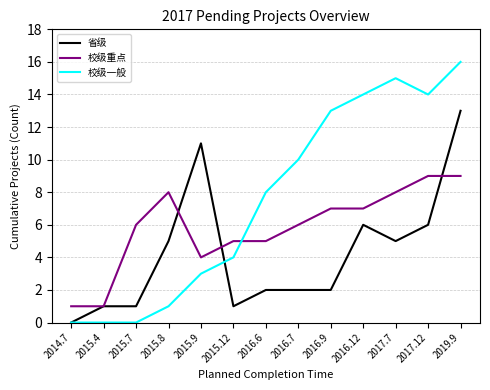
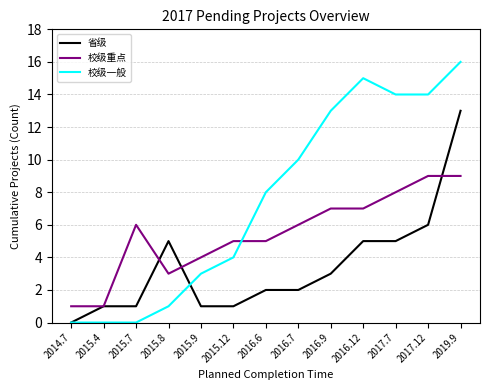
  {
    "省级": {
      "2015.7": 1,
      "2015.8": 5,
-     "2015.9": 11,
+     "2015.9": 1,
      "2015.12": 1,
      "2016.6": 2,
      "2016.7": 2,
-     "2016.9": 2,
-     "2016.12": 6,
+     "2016.9": 3,
+     "2016.12": 5,
      "2017.7": 5,
      "2017.12": 6,
      "2019.9": 13
    },
    "校级重点": {
      "2014.7": 1,
      "2015.7": 6,
-     "2015.8": 8,
+     "2015.8": 3,
      "2015.9": 4,
      "2015.12": 5,
      "2016.6": 5,
      "2016.7": 6,
      "2016.9": 7,
      "2016.12": 7,
      "2017.7": 8,
      "2017.12": 9,
      "2019.9": 9
    },
    "校级一般": {
      "2015.4": 0,
      "2015.7": 0,
      "2015.8": 1,
      "2015.9": 3,
      "2015.12": 4,
      "2016.6": 8,
      "2016.7": 10,
      "2016.9": 13,
-     "2016.12": 14,
-     "2017.7": 15,
+     "2016.12": 15,
+     "2017.7": 14,
      "2017.12": 14,
      "2019.9": 16
    }
  }
